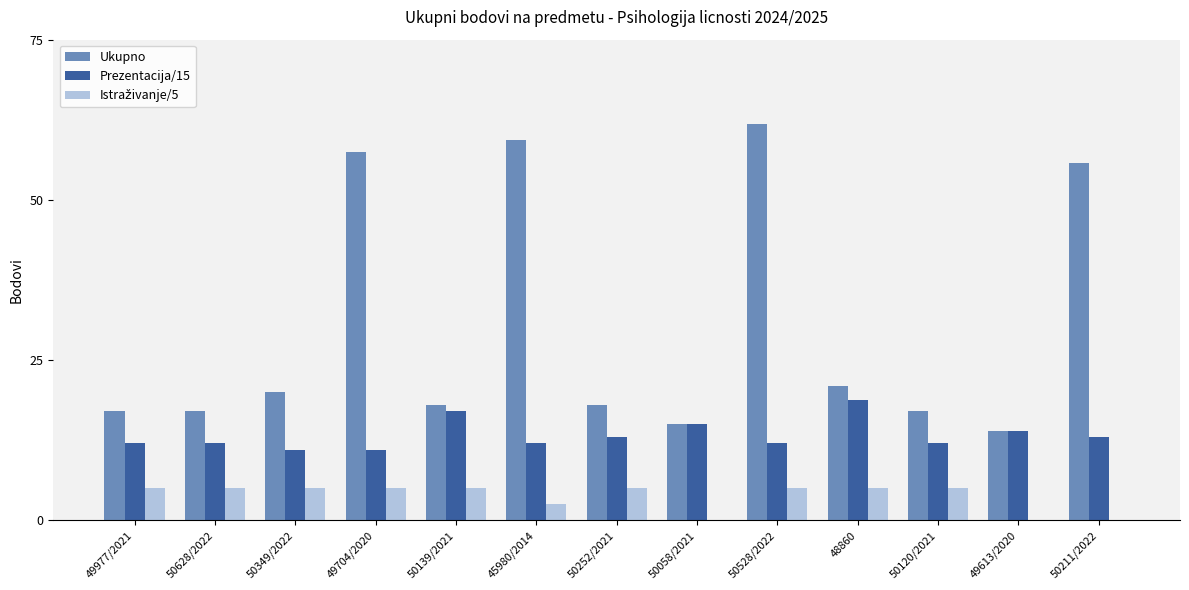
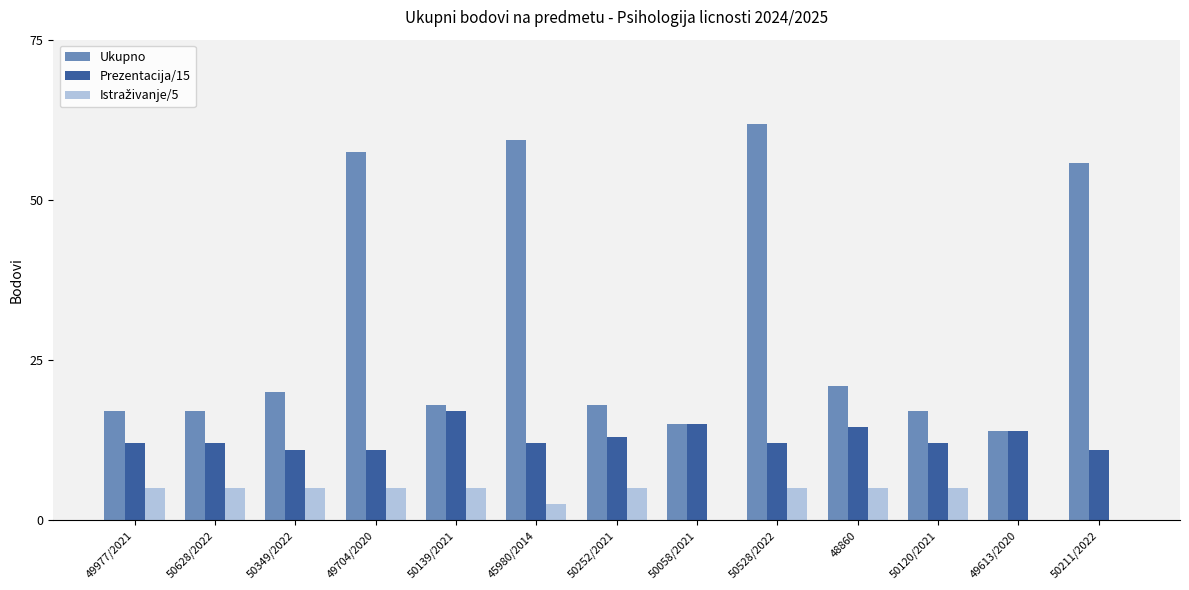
  {
    "Ukupno": {
      "49977/2021": 17,
      "50628/2022": 17,
      "50349/2022": 20,
      "49704/2020": 57,
      "50139/2021": 18,
      "45980/2014": 59,
      "50252/2021": 18,
      "50058/2021": 15,
      "50528/2022": 62,
      "48860": 21,
      "50120/2021": 17,
      "49613/2020": 14,
      "50211/2022": 56
    },
    "Prezentacija/15": {
      "49977/2021": 12,
      "50628/2022": 12,
      "50349/2022": 11,
      "49704/2020": 11,
      "50139/2021": 17,
      "45980/2014": 12,
      "50252/2021": 13,
      "50058/2021": 15,
      "50528/2022": 12,
-     "48860": 19,
+     "48860": 15,
      "50120/2021": 12,
      "49613/2020": 14,
-     "50211/2022": 13
+     "50211/2022": 11
    },
    "Istraživanje/5": {
      "49977/2021": 5,
      "50628/2022": 5,
      "50349/2022": 5,
      "49704/2020": 5,
      "50139/2021": 5,
      "45980/2014": 3,
      "50252/2021": 5,
      "50058/2021": 0,
      "50528/2022": 5,
      "48860": 5,
      "50120/2021": 5,
      "49613/2020": 0,
      "50211/2022": 0
    }
  }
